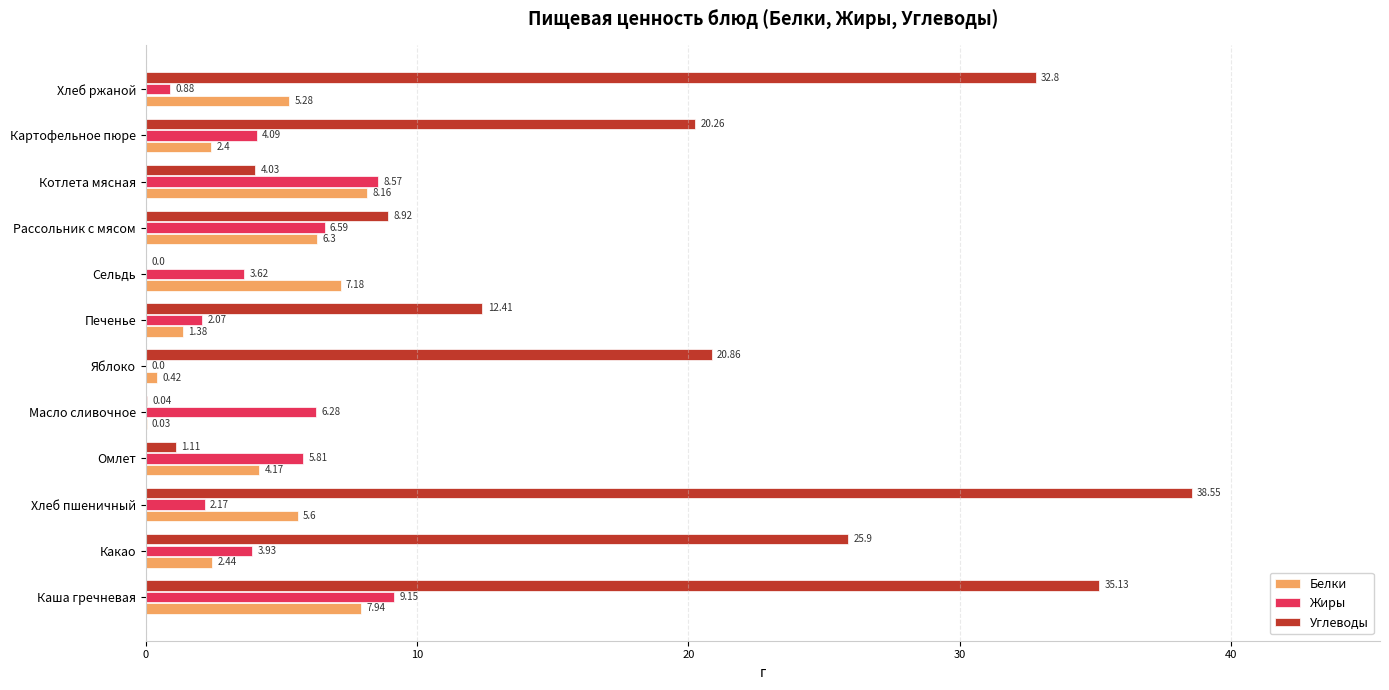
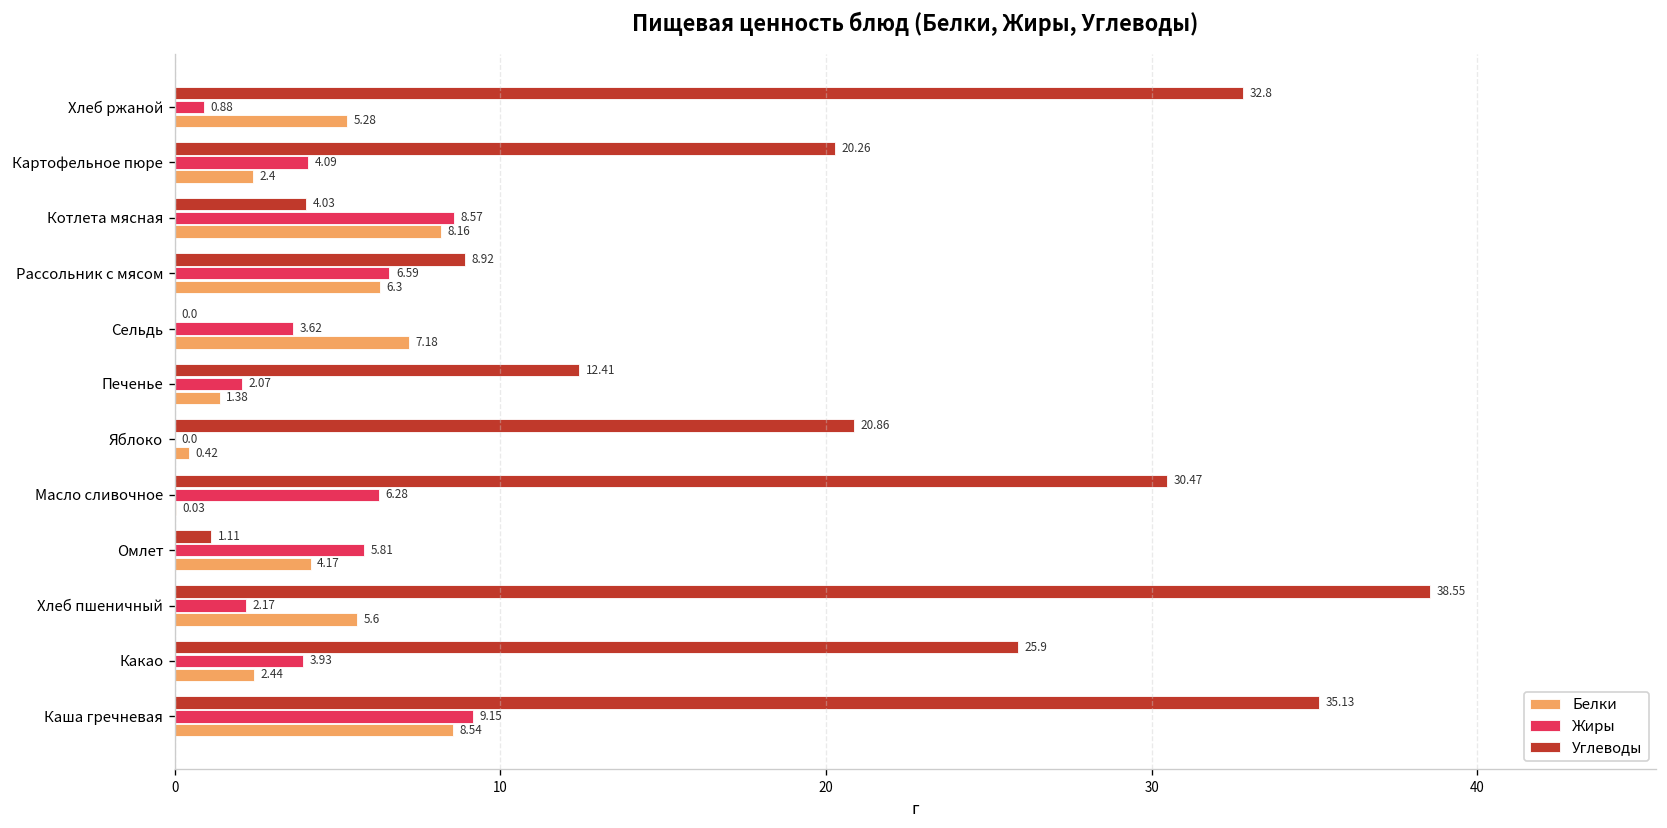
  {
    "Белки": {
      "Хлеб ржаной": 5.28,
      "Картофельное пюре": 2.4,
      "Котлета мясная": 8.16,
      "Рассольник с мясом": 6.3,
      "Сельдь": 7.18,
      "Печенье": 1.38,
      "Яблоко": 0.42,
      "Масло сливочное": 0.03,
      "Омлет": 4.17,
      "Хлеб пшеничный": 5.6,
      "Какао": 2.44,
-     "Каша гречневая": 7.94
+     "Каша гречневая": 8.54
    },
    "Жиры": {
      "Хлеб ржаной": 0.88,
      "Картофельное пюре": 4.09,
      "Котлета мясная": 8.57,
      "Рассольник с мясом": 6.59,
      "Сельдь": 3.62,
      "Печенье": 2.07,
      "Яблоко": 0.0,
      "Масло сливочное": 6.28,
      "Омлет": 5.81,
      "Хлеб пшеничный": 2.17,
      "Какао": 3.93,
      "Каша гречневая": 9.15
    },
    "Углеводы": {
      "Хлеб ржаной": 32.8,
      "Картофельное пюре": 20.26,
      "Котлета мясная": 4.03,
      "Рассольник с мясом": 8.92,
      "Сельдь": 0.0,
      "Печенье": 12.41,
      "Яблоко": 20.86,
-     "Масло сливочное": 0.04,
+     "Масло сливочное": 30.47,
      "Омлет": 1.11,
      "Хлеб пшеничный": 38.55,
      "Какао": 25.9,
      "Каша гречневая": 35.13
    }
  }
